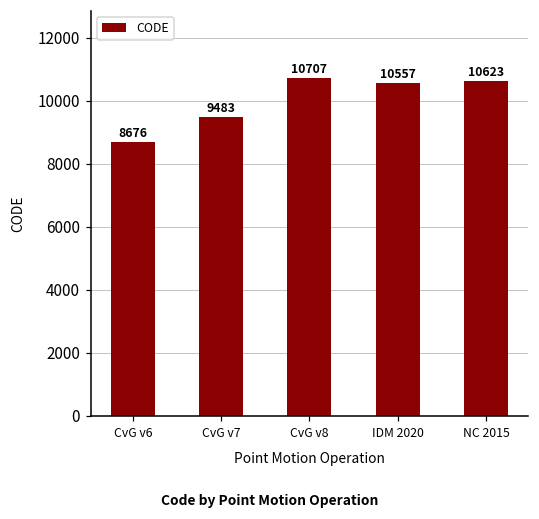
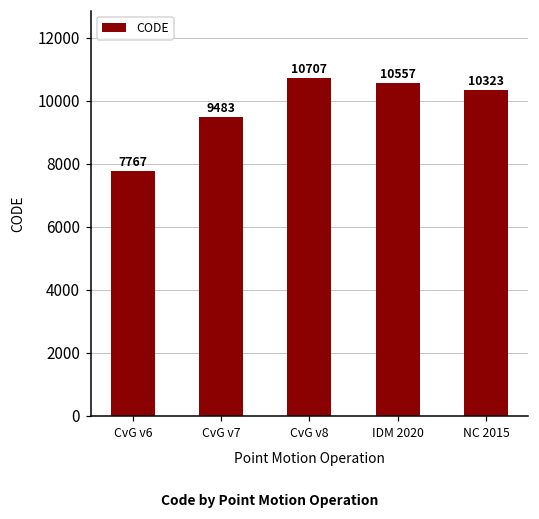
  {
-   "CvG v6": 8676,
+   "CvG v6": 7767,
    "CvG v7": 9483,
    "CvG v8": 10707,
    "IDM 2020": 10557,
-   "NC 2015": 10623
+   "NC 2015": 10323
  }
